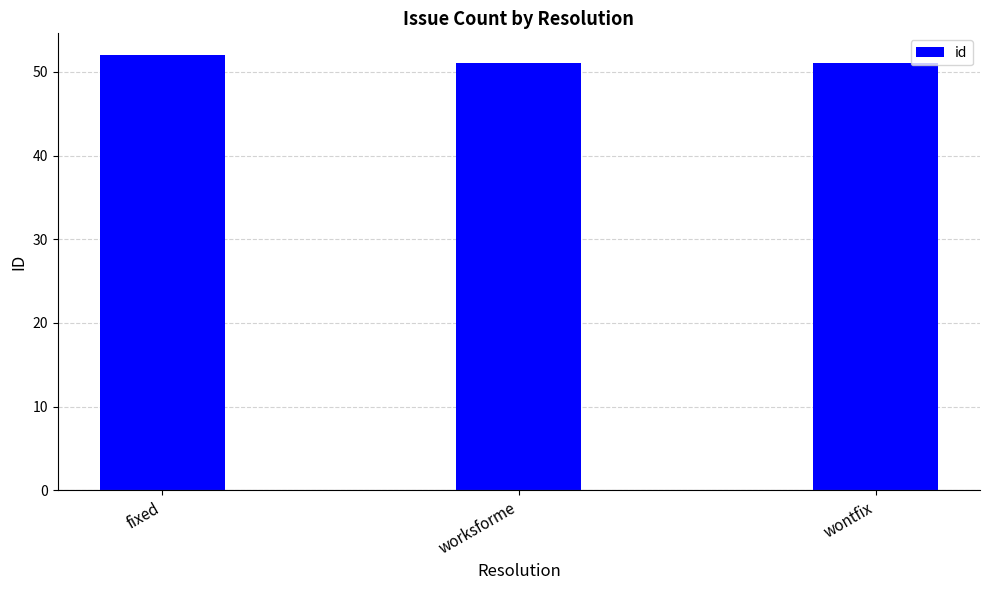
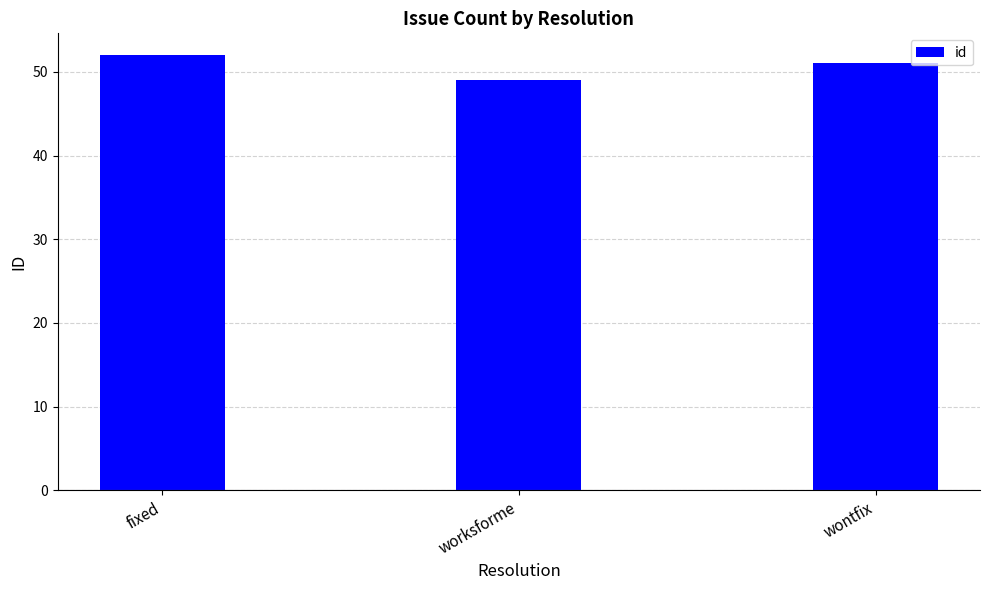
  {
    "fixed": 52,
-   "worksforme": 51,
+   "worksforme": 49,
    "wontfix": 51
  }
